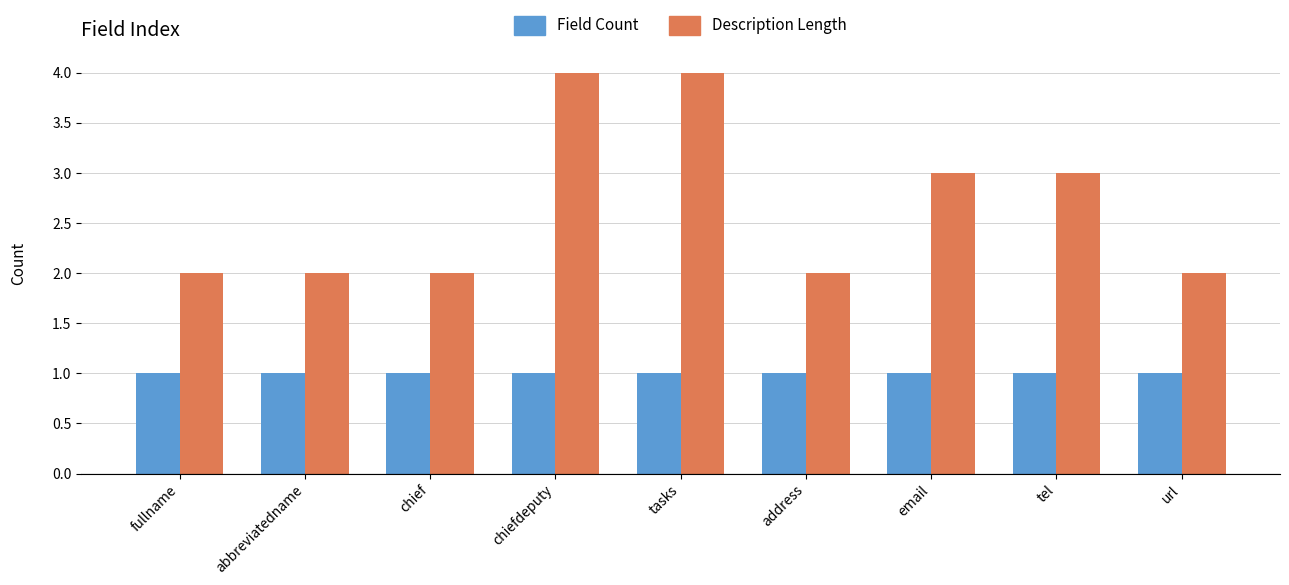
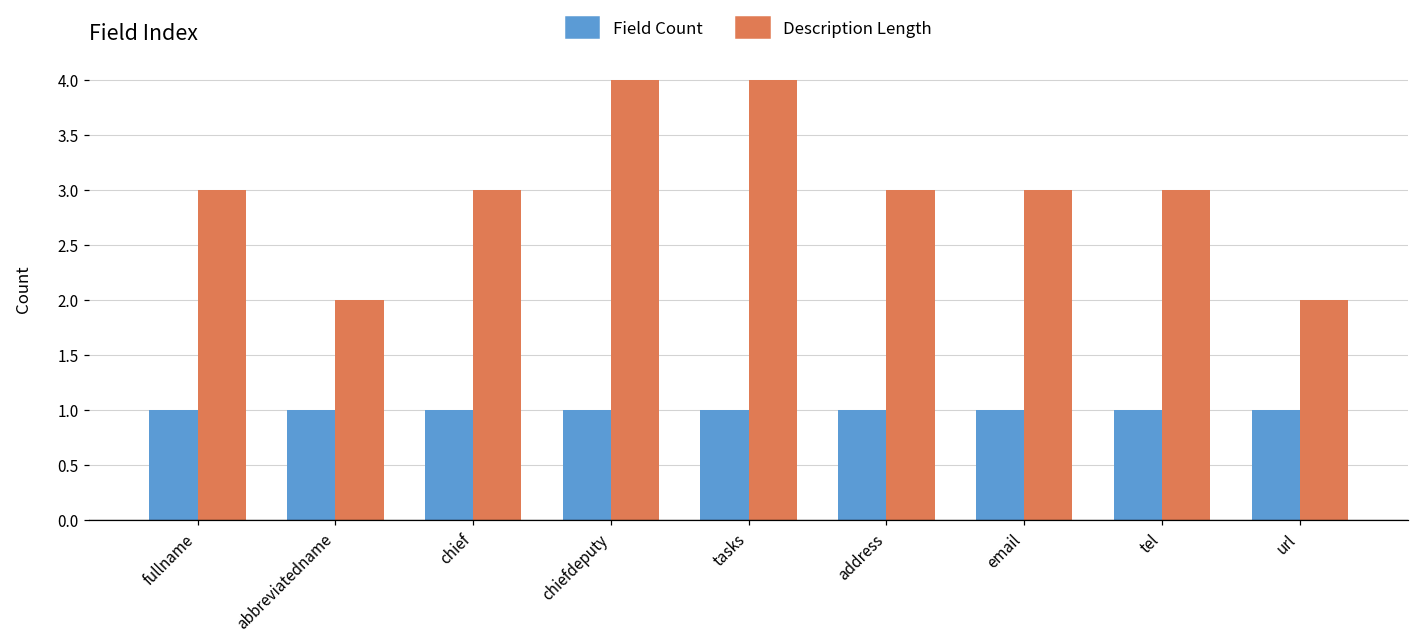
  {
    "Field Count": {
      "fullname": 1,
      "abbreviatedname": 1,
      "chief": 1,
      "chiefdeputy": 1,
      "tasks": 1,
      "address": 1,
      "email": 1,
      "tel": 1,
      "url": 1
    },
    "Description Length": {
-     "fullname": 2,
+     "fullname": 3,
      "abbreviatedname": 2,
-     "chief": 2,
+     "chief": 3,
      "chiefdeputy": 4,
      "tasks": 4,
-     "address": 2,
+     "address": 3,
      "email": 3,
      "tel": 3,
      "url": 2
    }
  }
